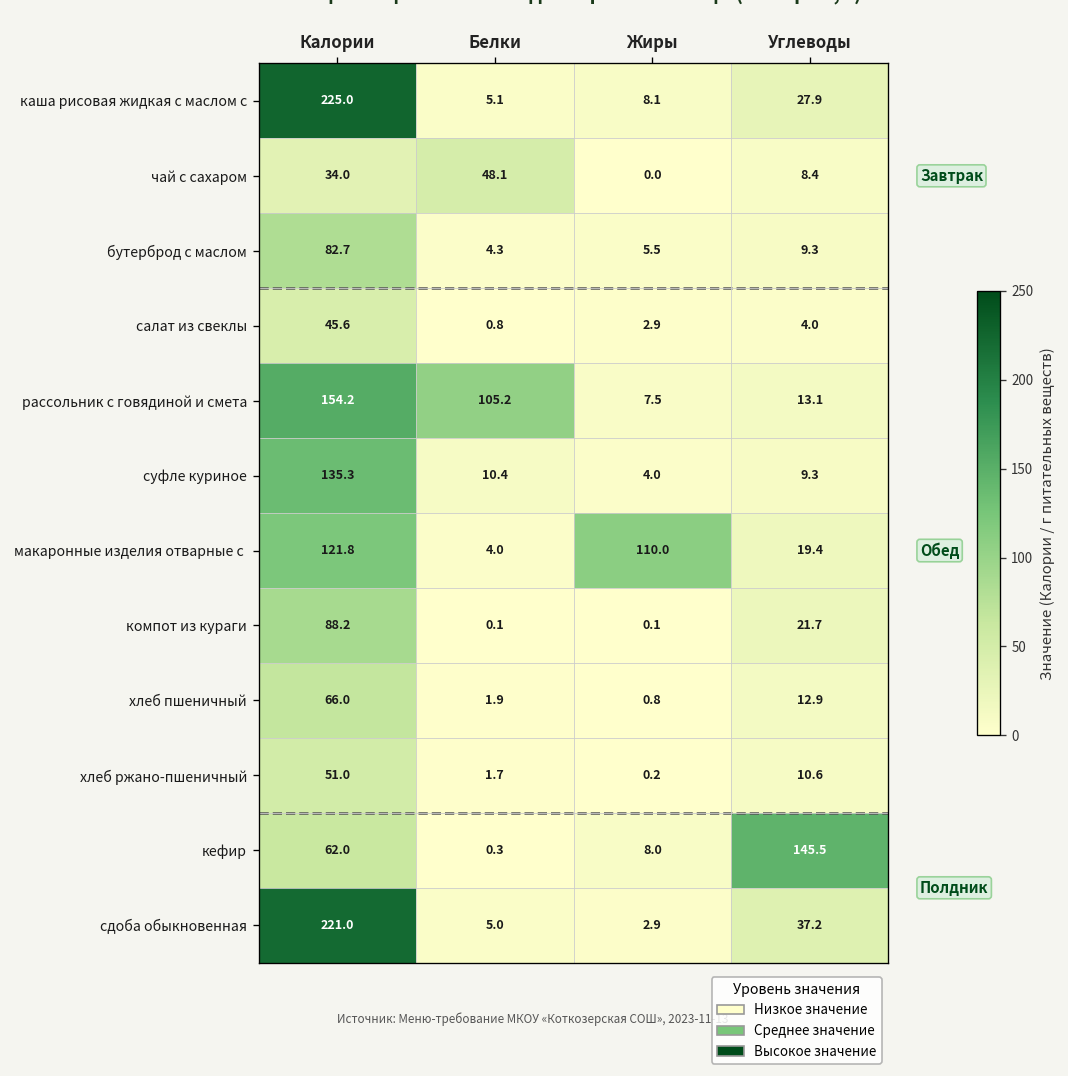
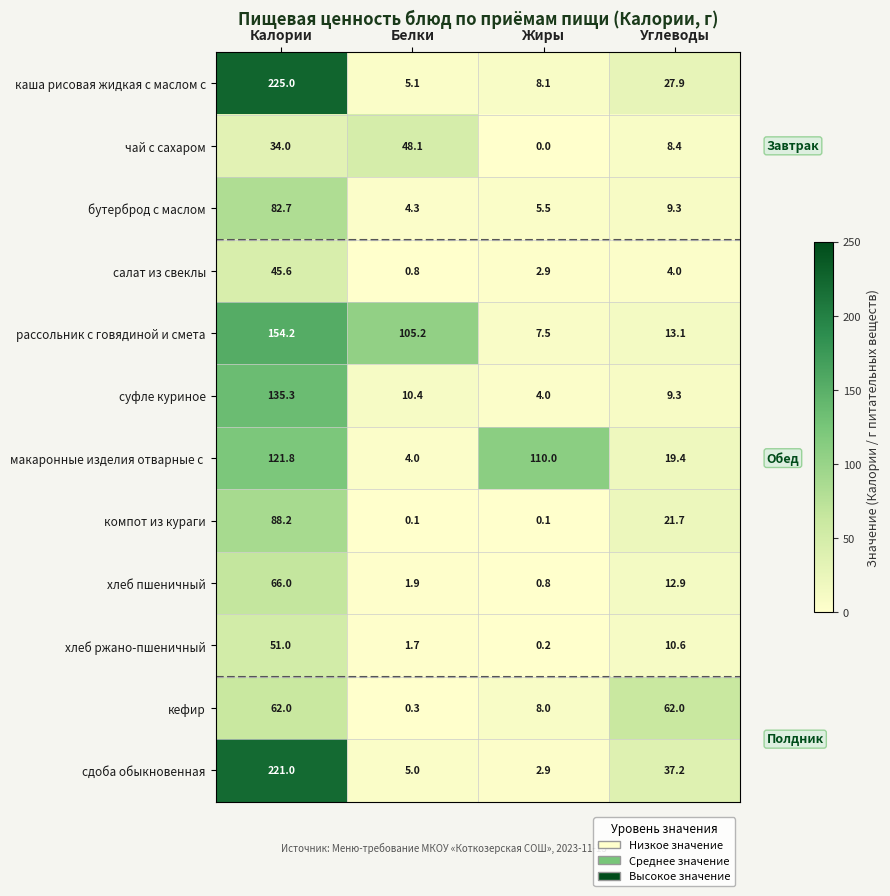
  {
    "каша рисовая жидкая с маслом с": {
      "Калории": 225.0,
      "Белки": 5.1,
      "Жиры": 8.1,
      "Углеводы": 27.9
    },
    "чай с сахаром": {
      "Калории": 34.0,
      "Белки": 48.1,
      "Жиры": 0.0,
      "Углеводы": 8.4
    },
    "бутерброд с маслом": {
      "Калории": 82.7,
      "Белки": 4.3,
      "Жиры": 5.5,
      "Углеводы": 9.3
    },
    "салат из свеклы": {
      "Калории": 45.6,
      "Белки": 0.8,
      "Жиры": 2.9,
      "Углеводы": 4.0
    },
    "рассольник с говядиной и смета": {
      "Калории": 154.2,
      "Белки": 105.2,
      "Жиры": 7.5,
      "Углеводы": 13.1
    },
    "суфле куриное": {
      "Калории": 135.3,
      "Белки": 10.4,
      "Жиры": 4.0,
      "Углеводы": 9.3
    },
    "макаронные изделия отварные с": {
      "Калории": 121.8,
      "Белки": 4.0,
      "Жиры": 110.0,
      "Углеводы": 19.4
    },
    "компот из кураги": {
      "Калории": 88.2,
      "Белки": 0.1,
      "Жиры": 0.1,
      "Углеводы": 21.7
    },
    "хлеб пшеничный": {
      "Калории": 66.0,
      "Белки": 1.9,
      "Жиры": 0.8,
      "Углеводы": 12.9
    },
    "хлеб ржано-пшеничный": {
      "Калории": 51.0,
      "Белки": 1.7,
      "Жиры": 0.2,
      "Углеводы": 10.6
    },
    "кефир": {
      "Калории": 62.0,
      "Белки": 0.3,
      "Жиры": 8.0,
-     "Углеводы": 145.5
+     "Углеводы": 62.0
    },
    "сдоба обыкновенная": {
      "Калории": 221.0,
      "Белки": 5.0,
      "Жиры": 2.9,
      "Углеводы": 37.2
    }
  }
